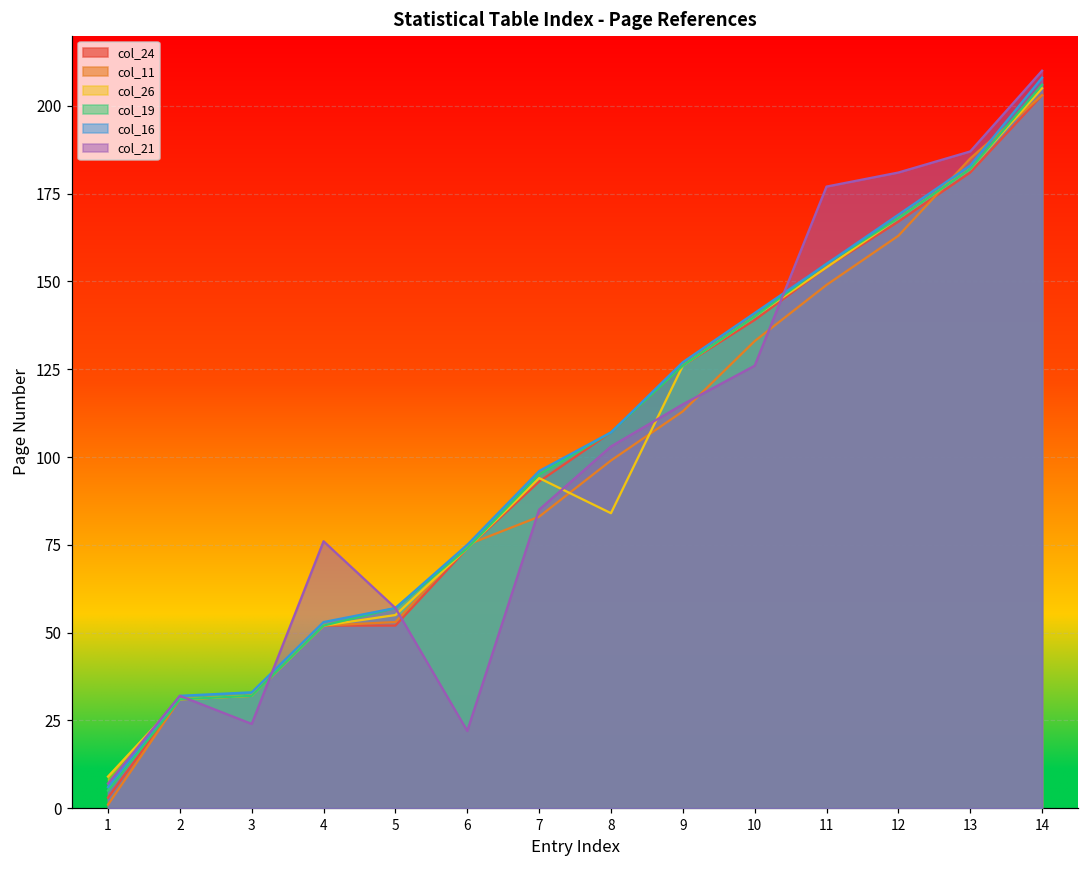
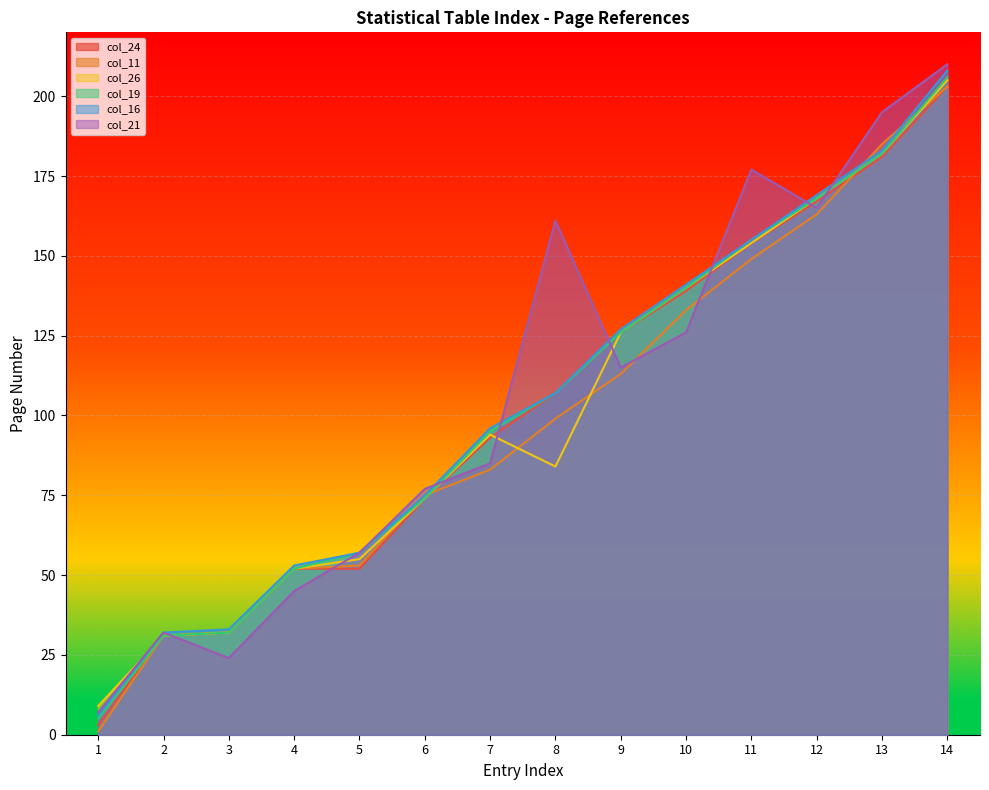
  {
    "col_26": {
      "1": 9,
      "5": 55,
      "7": 94,
      "8": 84,
      "14": 205
    },
    "col_19": {
      "1": 5,
      "7": 95,
      "14": 206
    },
    "col_16": {
      "1": 6,
      "3": 33,
      "4": 53,
      "7": 96,
      "9": 127,
      "10": 141,
      "12": 169,
      "13": 183,
      "14": 208
    },
    "col_21": {
      "1": 7,
      "3": 24,
-     "4": 76,
-     "6": 22,
+     "4": 45,
+     "6": 77,
      "7": 85,
-     "8": 103,
+     "8": 161,
      "9": 115,
      "10": 126,
      "11": 177,
-     "12": 181,
-     "13": 187,
+     "12": 165,
+     "13": 195,
      "14": 210
    }
  }
